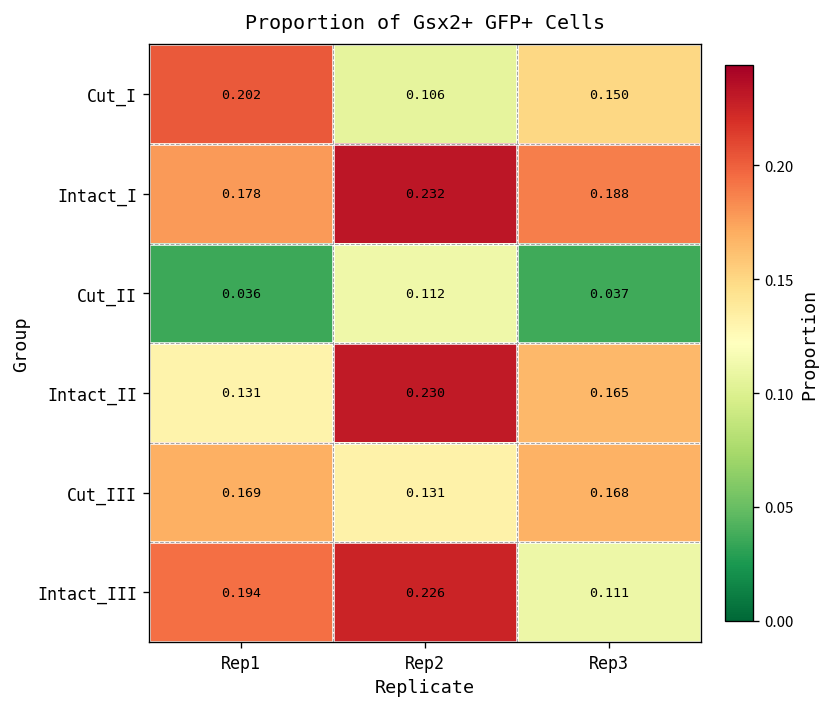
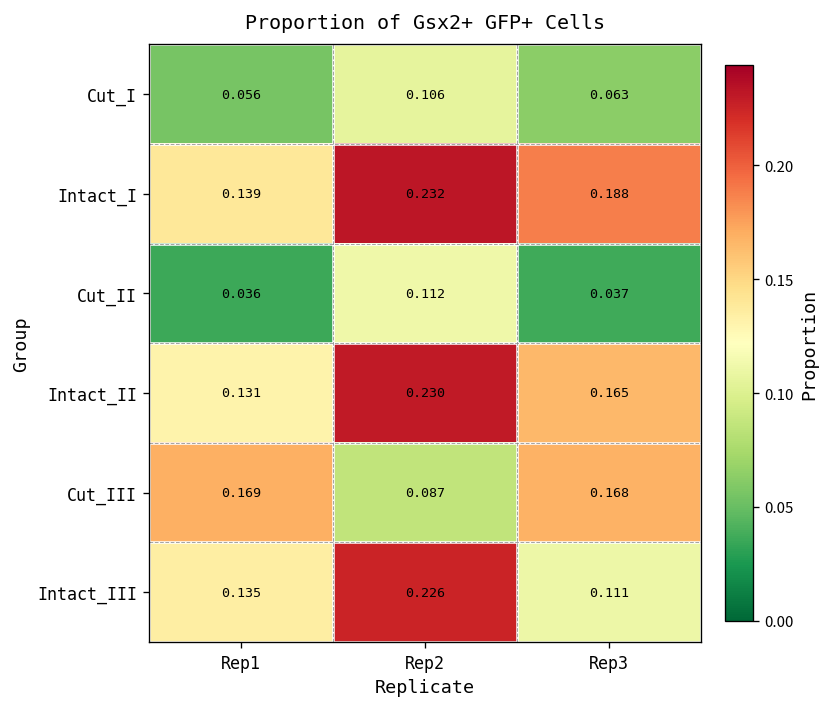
  {
    "Cut_I": {
-     "Rep1": 0.202,
+     "Rep1": 0.056,
      "Rep2": 0.106,
-     "Rep3": 0.150
+     "Rep3": 0.063
    },
    "Intact_I": {
-     "Rep1": 0.178,
+     "Rep1": 0.139,
      "Rep2": 0.232,
      "Rep3": 0.188
    },
    "Cut_II": {
      "Rep1": 0.036,
      "Rep2": 0.112,
      "Rep3": 0.037
    },
    "Intact_II": {
      "Rep1": 0.131,
      "Rep2": 0.230,
      "Rep3": 0.165
    },
    "Cut_III": {
      "Rep1": 0.169,
-     "Rep2": 0.131,
+     "Rep2": 0.087,
      "Rep3": 0.168
    },
    "Intact_III": {
-     "Rep1": 0.194,
+     "Rep1": 0.135,
      "Rep2": 0.226,
      "Rep3": 0.111
    }
  }
